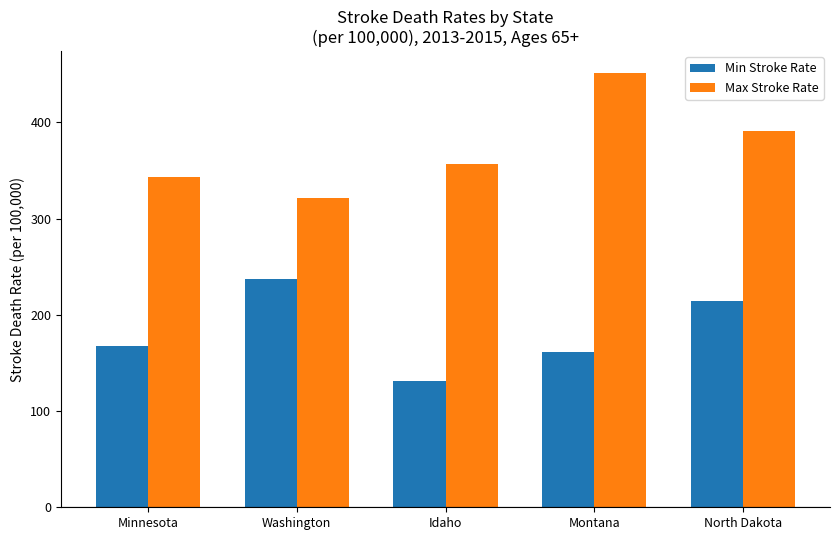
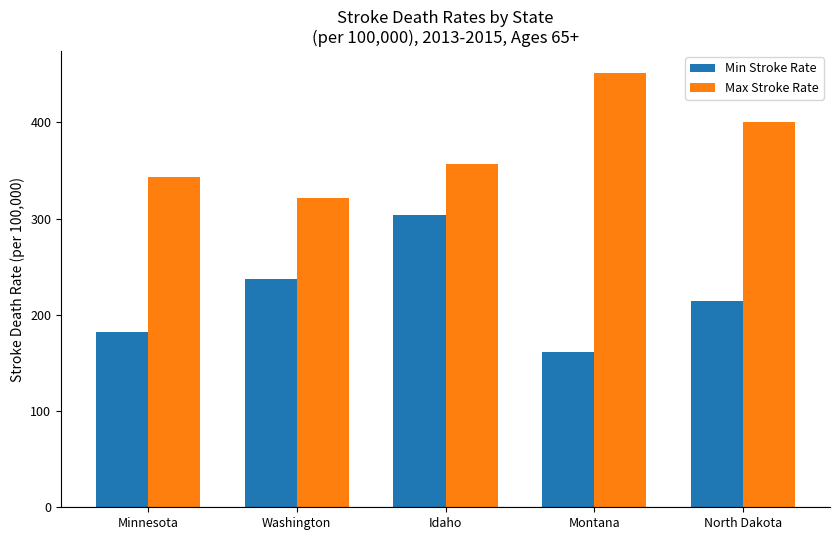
  {
    "Min Stroke Rate": {
-     "Minnesota": 170,
+     "Minnesota": 180,
      "Washington": 240,
-     "Idaho": 130,
+     "Idaho": 300,
      "Montana": 160,
      "North Dakota": 210
    },
    "Max Stroke Rate": {
      "Minnesota": 340,
      "Washington": 320,
      "Idaho": 360,
      "Montana": 450,
-     "North Dakota": 390
+     "North Dakota": 400
    }
  }
